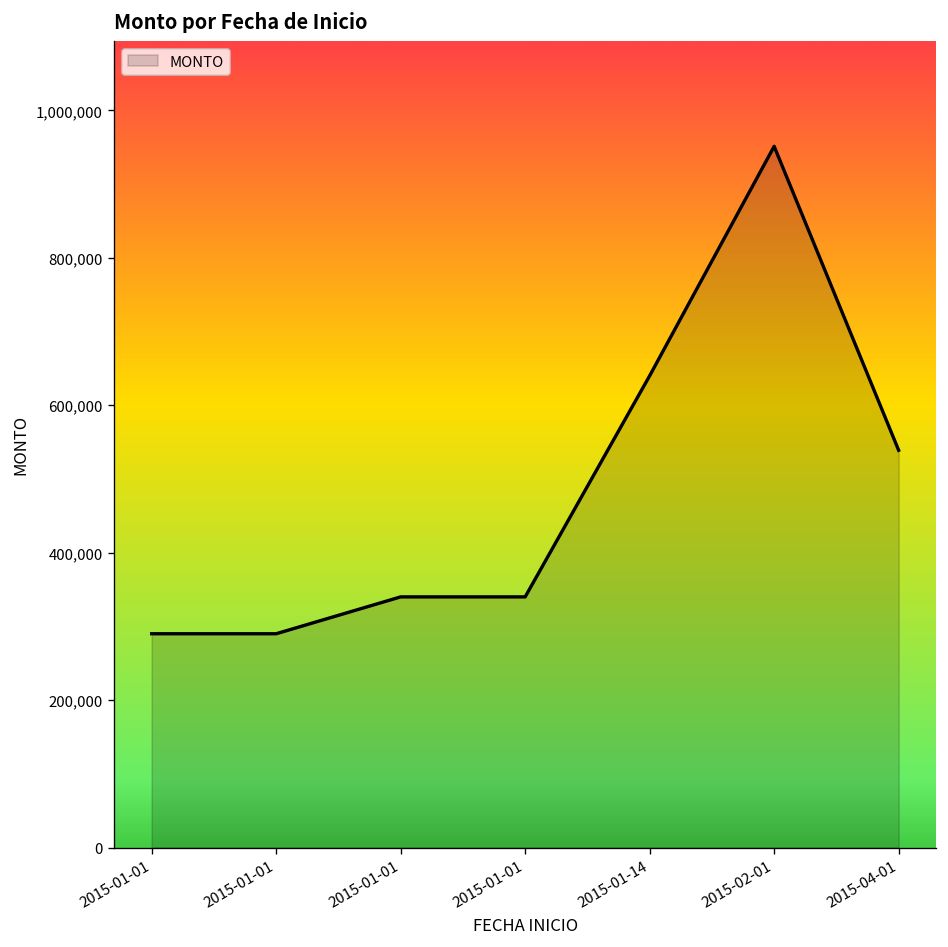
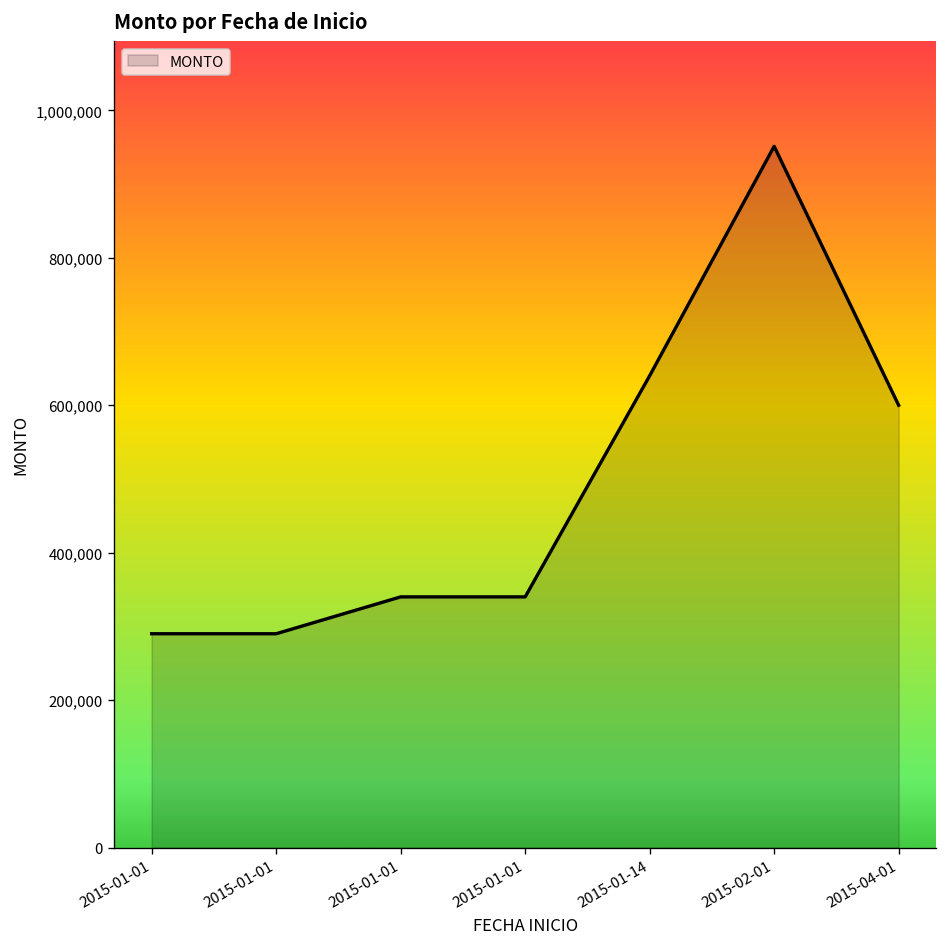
  {
    "2015-01-14": "640,000",
    "2015-02-01": "950,000",
-   "2015-04-01": "540,000"
+   "2015-04-01": "600,000"
  }
